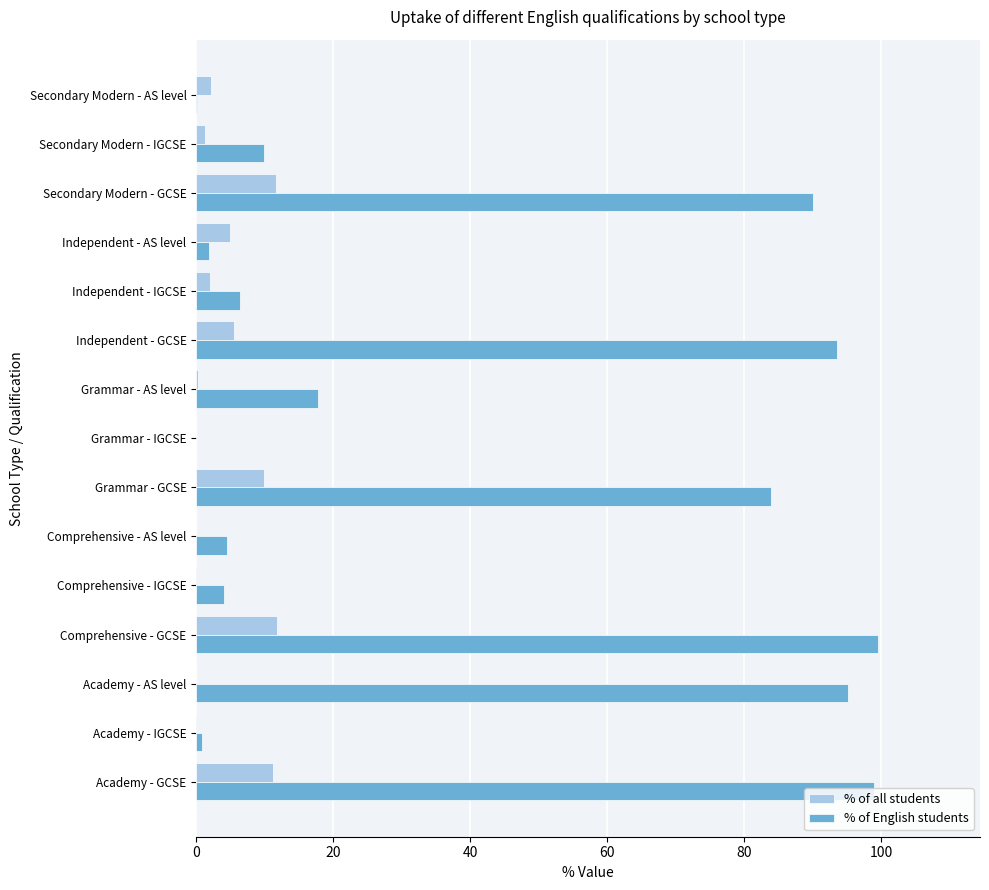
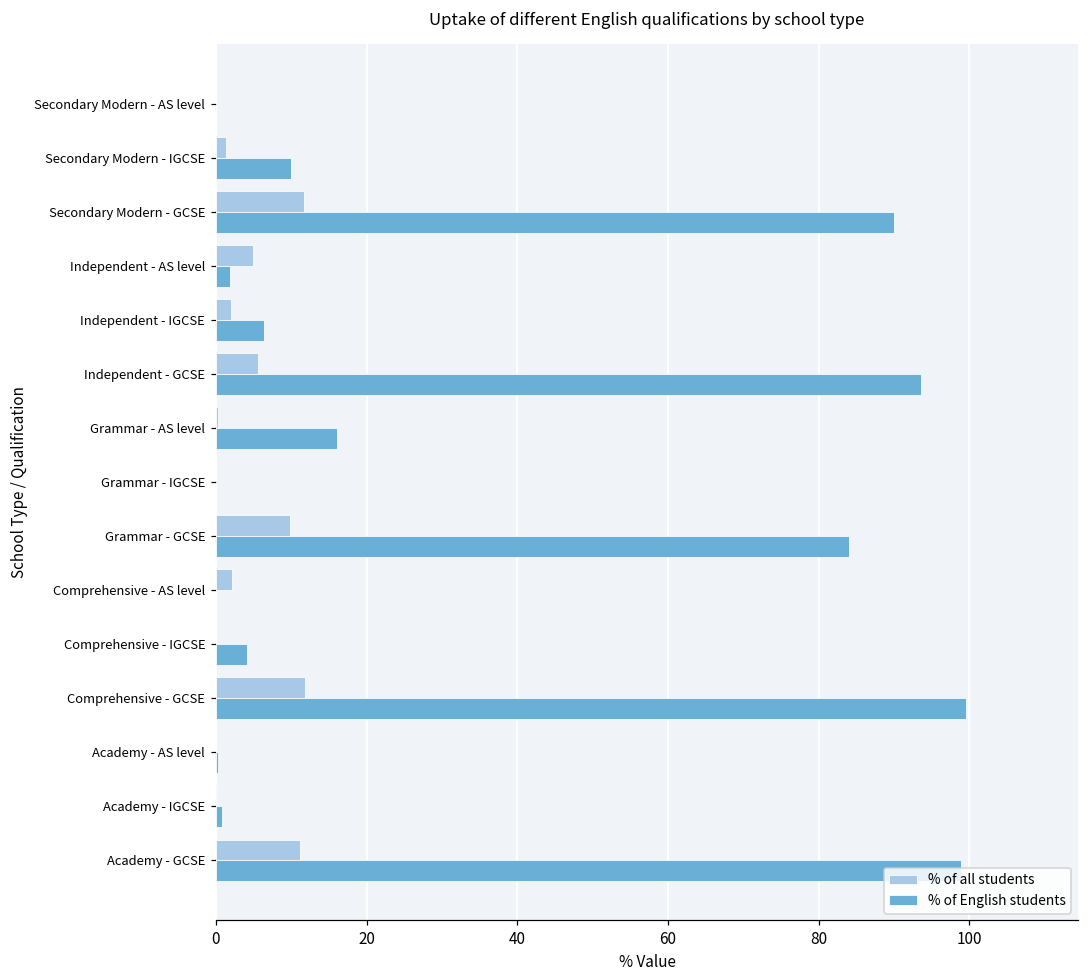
  {
    "% of all students": {
-     "Secondary Modern - AS level": 2,
+     "Secondary Modern - AS level": 0,
      "Secondary Modern - IGCSE": 1,
      "Secondary Modern - GCSE": 12,
      "Independent - AS level": 5,
      "Independent - IGCSE": 2,
      "Independent - GCSE": 6,
      "Grammar - IGCSE": 0,
      "Grammar - GCSE": 10,
-     "Comprehensive - AS level": 0,
+     "Comprehensive - AS level": 2,
      "Comprehensive - GCSE": 12,
      "Academy - GCSE": 11
    },
    "% of English students": {
      "Secondary Modern - IGCSE": 10,
      "Secondary Modern - GCSE": 90,
      "Independent - AS level": 2,
      "Independent - IGCSE": 6,
      "Independent - GCSE": 94,
-     "Grammar - AS level": 18,
+     "Grammar - AS level": 16,
      "Grammar - IGCSE": 0,
      "Grammar - GCSE": 84,
-     "Comprehensive - AS level": 5,
+     "Comprehensive - AS level": 0,
      "Comprehensive - IGCSE": 4,
      "Comprehensive - GCSE": 100,
-     "Academy - AS level": 95,
+     "Academy - AS level": 0,
      "Academy - IGCSE": 1
    }
  }
